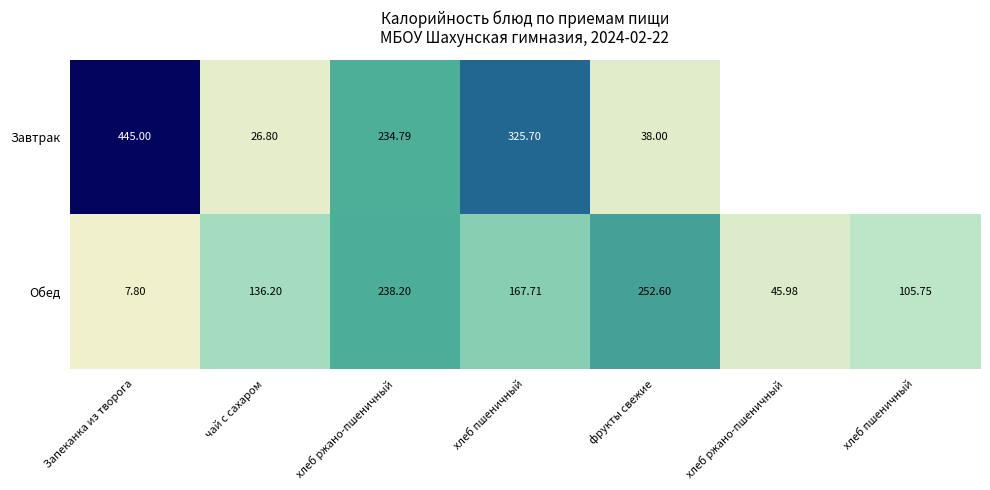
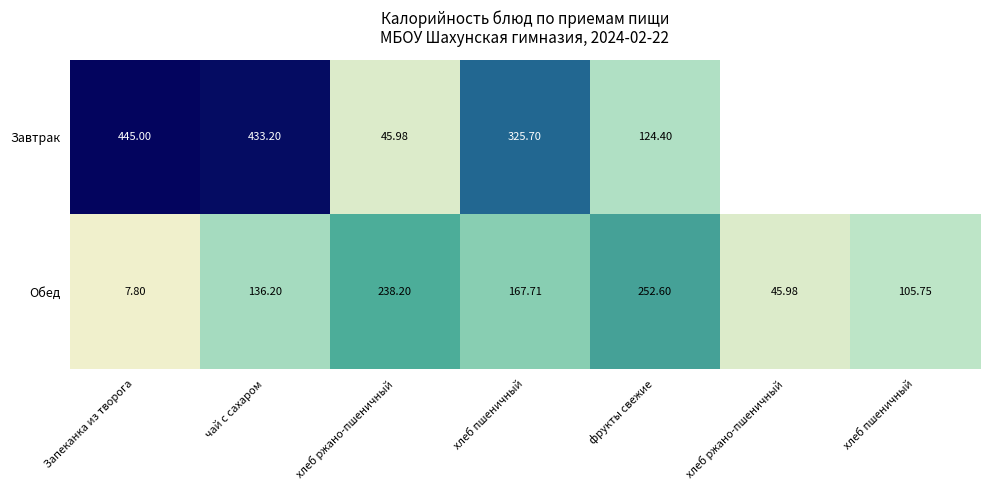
  {
    "Завтрак": {
      "Запеканка из творога": 445.00,
-     "чай с сахаром": 26.80,
-     "хлеб ржано-пшеничный": 234.79,
+     "чай с сахаром": 433.20,
+     "хлеб ржано-пшеничный": 45.98,
      "хлеб пшеничный": 325.70,
-     "фрукты свежие": 38.00
+     "фрукты свежие": 124.40
    },
    "Обед": {
      "Запеканка из творога": 7.80,
      "чай с сахаром": 136.20,
      "фрукты свежие": 252.60
    }
  }
